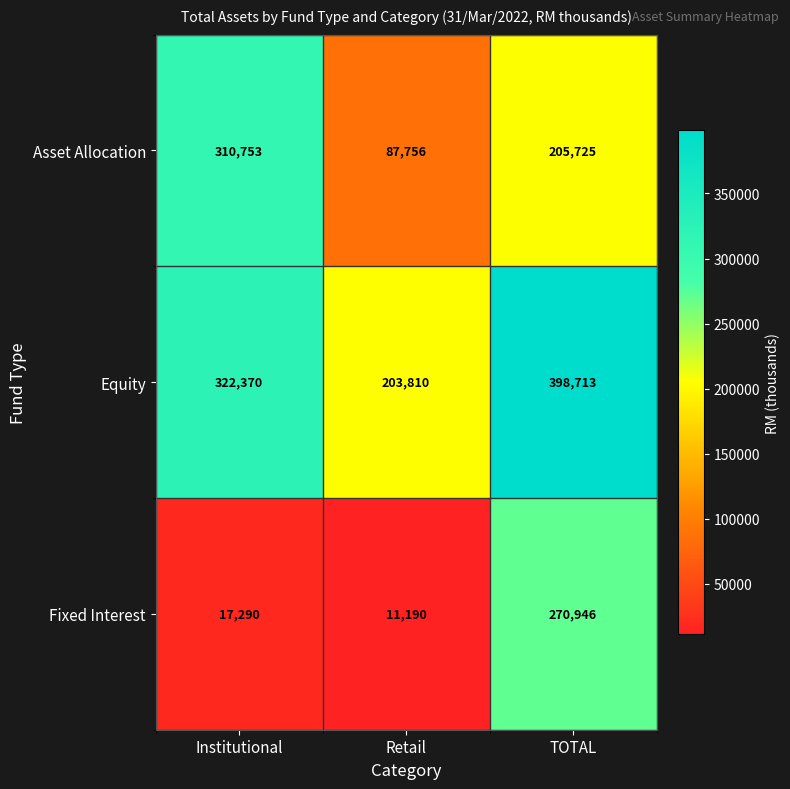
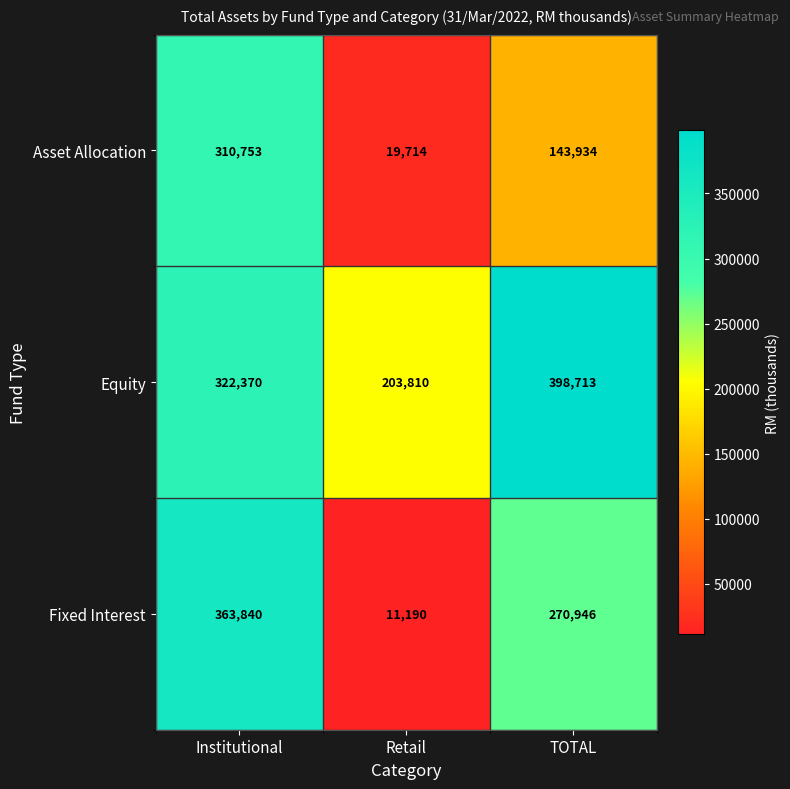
  {
    "Asset Allocation": {
      "Institutional": "310,753",
-     "Retail": "87,756",
-     "TOTAL": "205,725"
+     "Retail": "19,714",
+     "TOTAL": "143,934"
    },
    "Equity": {
      "Institutional": "322,370",
      "Retail": "203,810",
      "TOTAL": "398,713"
    },
    "Fixed Interest": {
-     "Institutional": "17,290",
+     "Institutional": "363,840",
      "Retail": "11,190",
      "TOTAL": "270,946"
    }
  }
